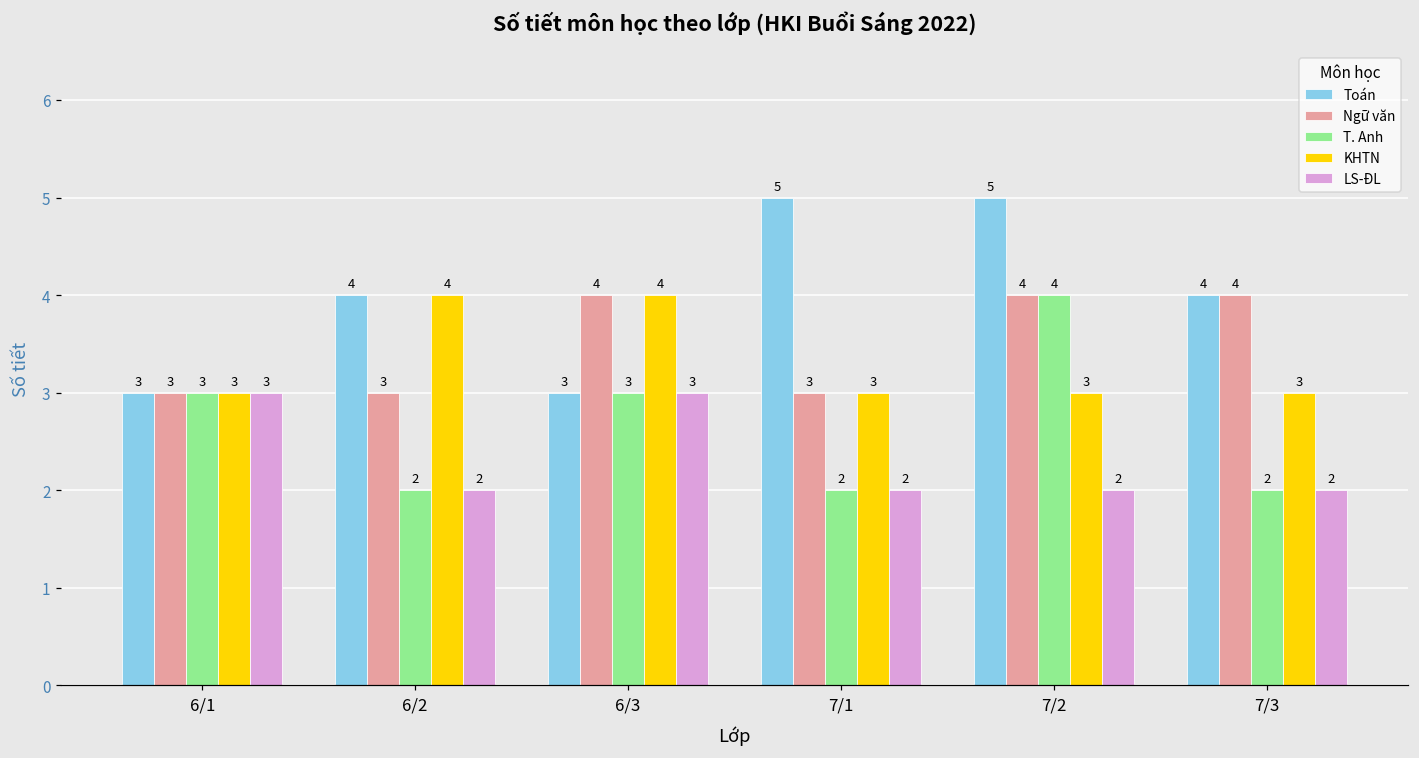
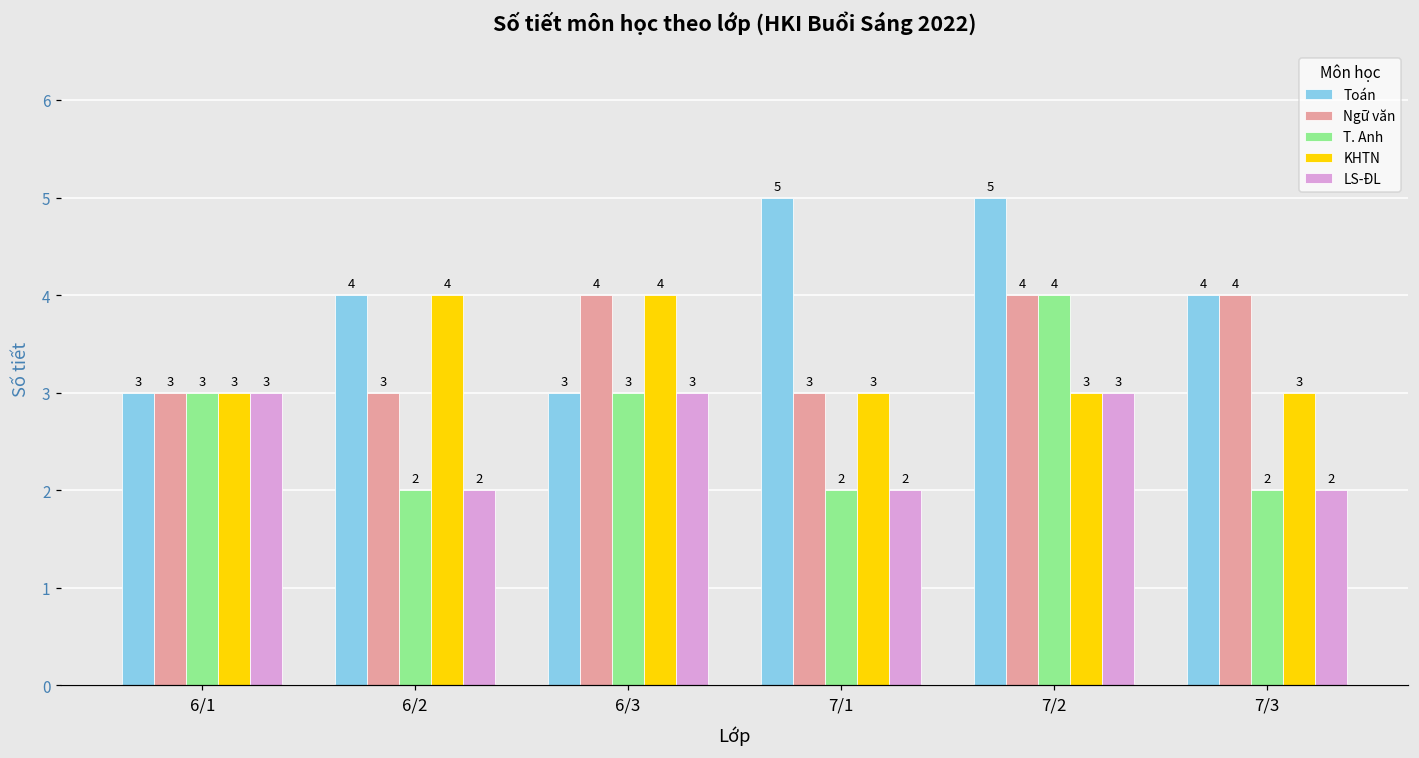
  {
    "Toán": {
      "6/1": 3,
      "6/2": 4,
      "6/3": 3,
      "7/1": 5,
      "7/2": 5,
      "7/3": 4
    },
    "Ngữ văn": {
      "6/1": 3,
      "6/2": 3,
      "6/3": 4,
      "7/1": 3,
      "7/2": 4,
      "7/3": 4
    },
    "T. Anh": {
      "6/1": 3,
      "6/2": 2,
      "6/3": 3,
      "7/1": 2,
      "7/2": 4,
      "7/3": 2
    },
    "KHTN": {
      "6/1": 3,
      "6/2": 4,
      "6/3": 4,
      "7/1": 3,
      "7/2": 3,
      "7/3": 3
    },
    "LS-ĐL": {
      "6/1": 3,
      "6/2": 2,
      "6/3": 3,
      "7/1": 2,
-     "7/2": 2,
+     "7/2": 3,
      "7/3": 2
    }
  }
